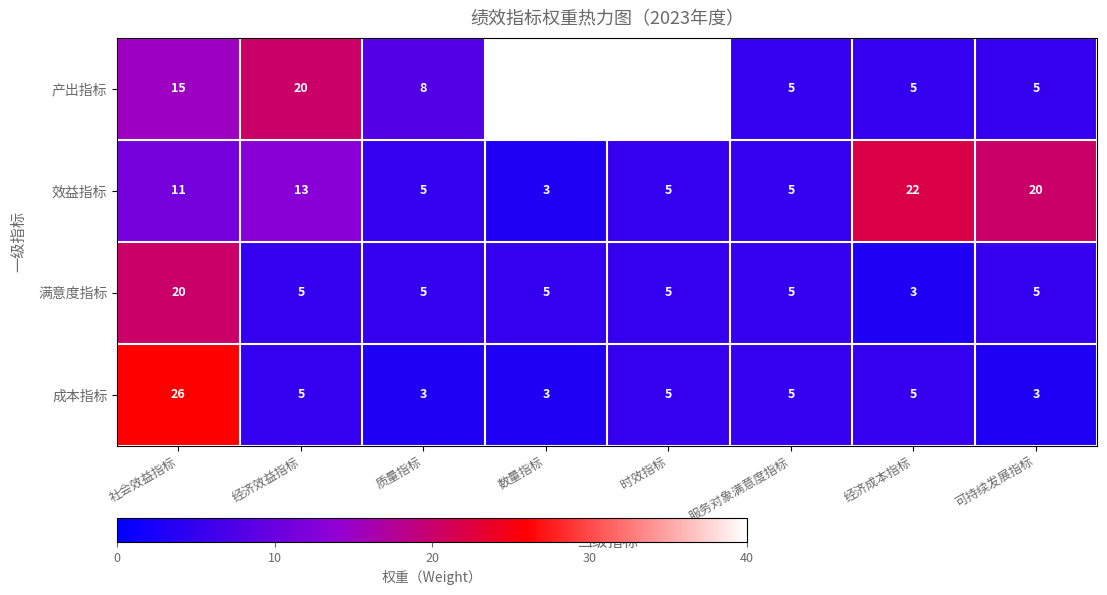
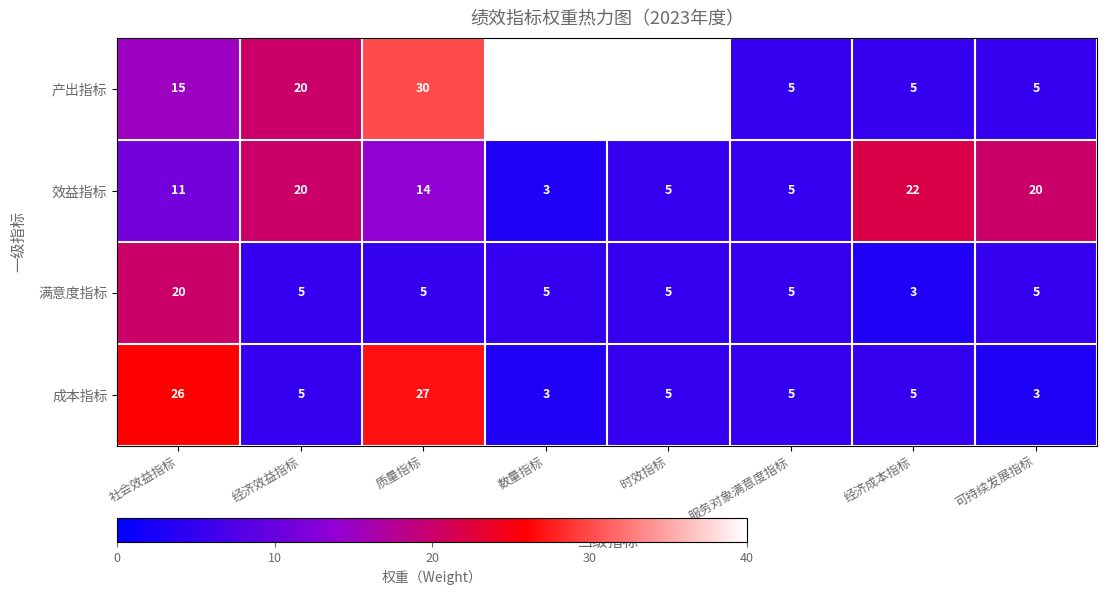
  {
    "产出指标": {
      "社会效益指标": 15,
      "经济效益指标": 20,
-     "质量指标": 8,
+     "质量指标": 30,
      "服务对象满意度指标": 5,
      "经济成本指标": 5,
      "可持续发展指标": 5
    },
    "效益指标": {
      "社会效益指标": 11,
-     "经济效益指标": 13,
-     "质量指标": 5,
+     "经济效益指标": 20,
+     "质量指标": 14,
      "数量指标": 3,
      "时效指标": 5,
      "服务对象满意度指标": 5,
      "经济成本指标": 22,
      "可持续发展指标": 20
    },
    "满意度指标": {
      "社会效益指标": 20,
      "经济效益指标": 5,
      "质量指标": 5,
      "数量指标": 5,
      "时效指标": 5,
      "服务对象满意度指标": 5,
      "经济成本指标": 3,
      "可持续发展指标": 5
    },
    "成本指标": {
      "社会效益指标": 26,
      "经济效益指标": 5,
-     "质量指标": 3,
+     "质量指标": 27,
      "数量指标": 3,
      "时效指标": 5,
      "服务对象满意度指标": 5,
      "经济成本指标": 5,
      "可持续发展指标": 3
    }
  }
